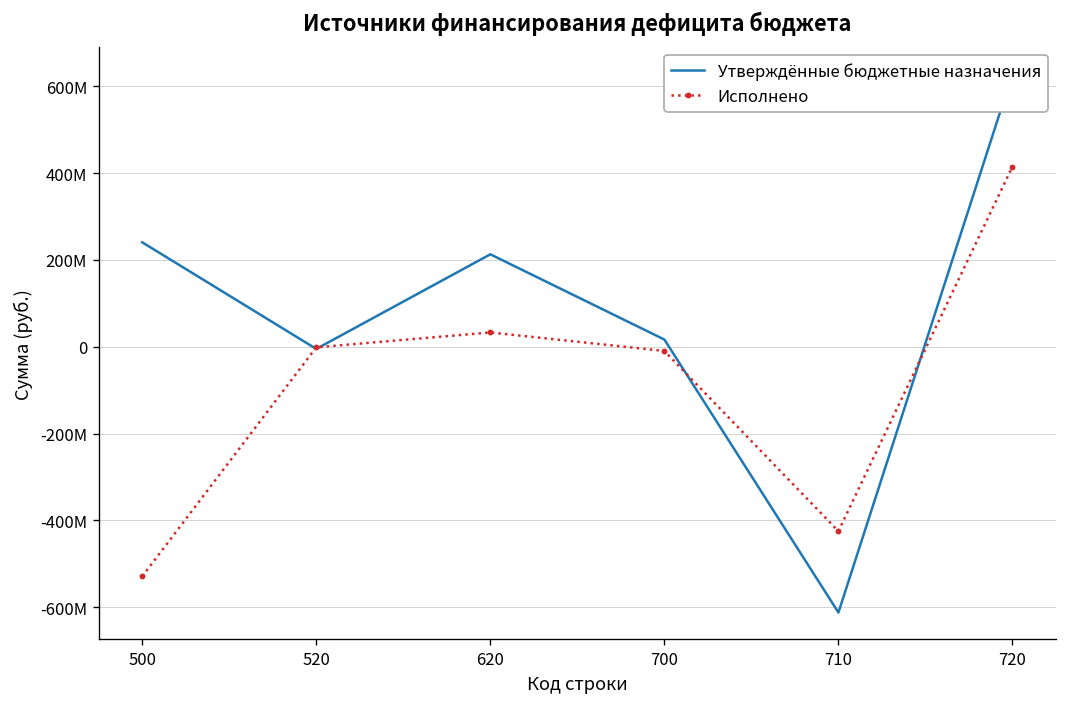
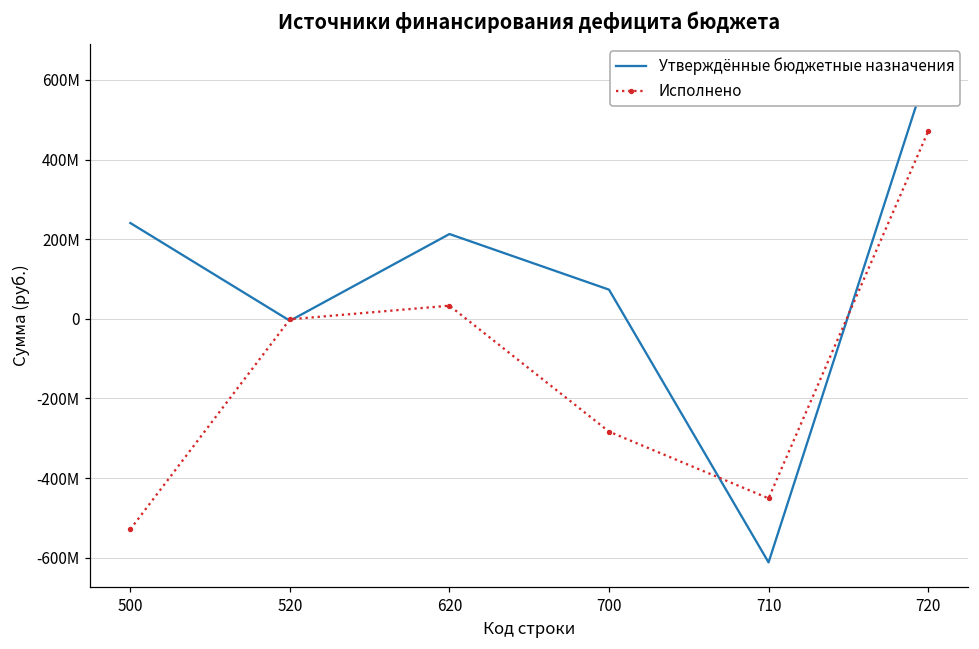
  {
    "Утверждённые бюджетные назначения": {
      "500": 240000000,
      "620": 210000000,
-     "700": 20000000,
+     "700": 70000000,
      "710": -610000000
    },
    "Исполнено": {
      "500": -530000000,
      "620": 30000000,
-     "700": -10000000,
-     "710": -420000000,
-     "720": 410000000
+     "700": -280000000,
+     "710": -450000000,
+     "720": 470000000
    }
  }
